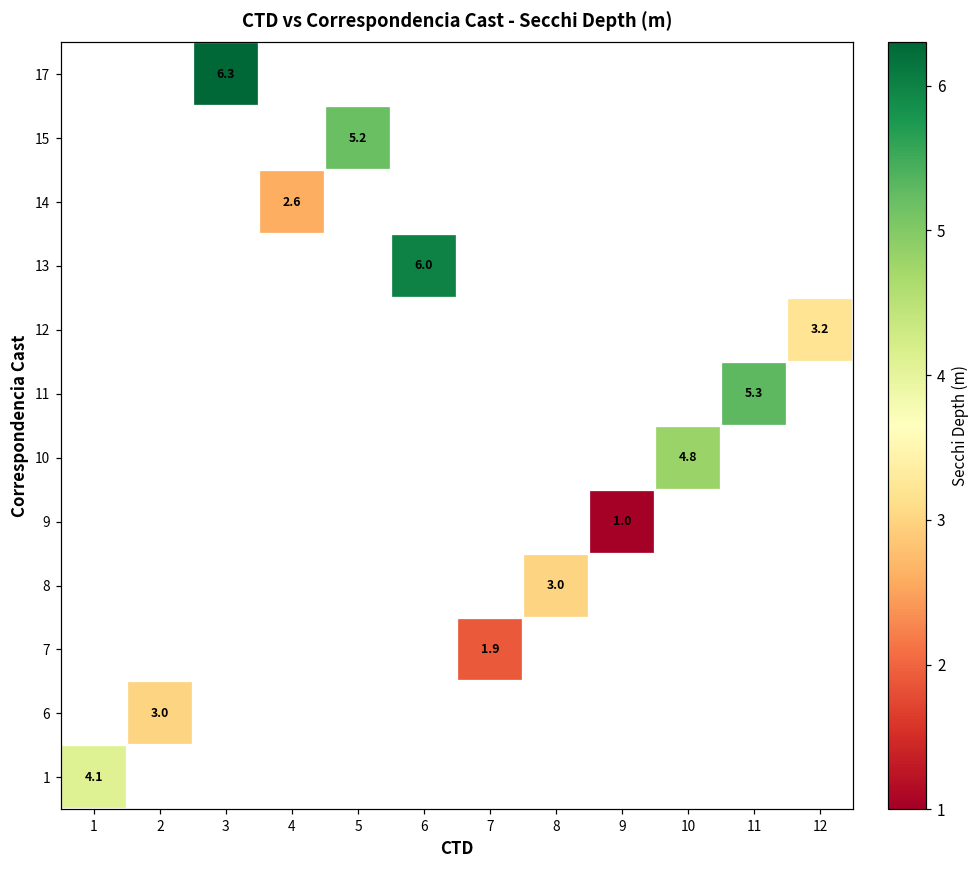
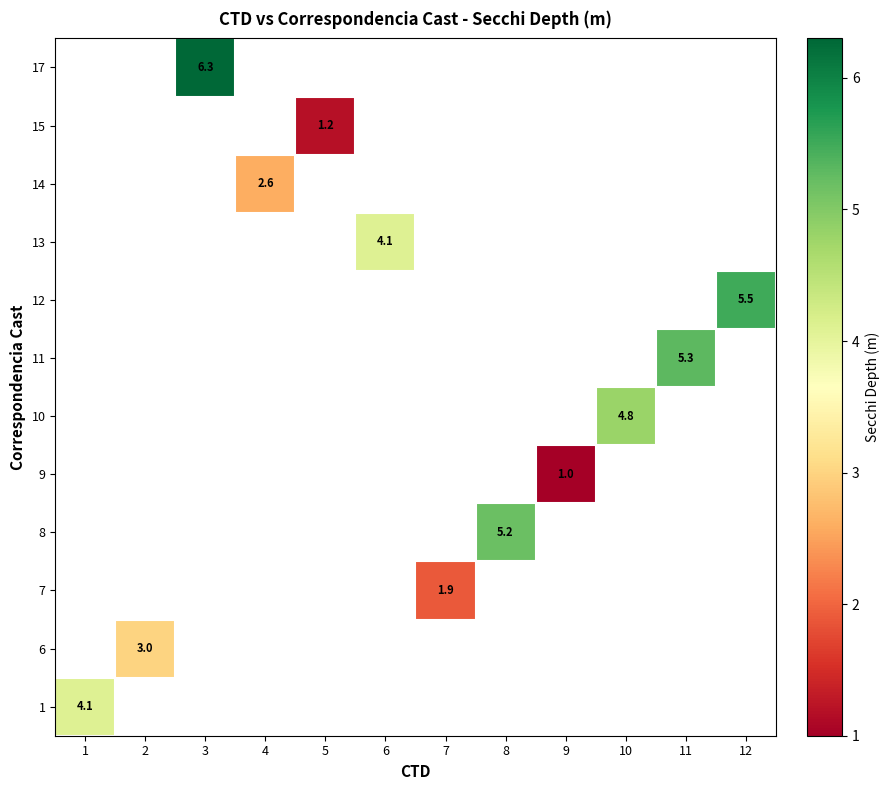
  {
    "17": {
      "3": 6.3
    },
    "15": {
-     "5": 5.2
+     "5": 1.2
    },
    "14": {
      "4": 2.6
    },
    "13": {
-     "6": 6.0
+     "6": 4.1
    },
    "12": {
-     "12": 3.2
+     "12": 5.5
    },
    "11": {
      "11": 5.3
    },
    "10": {
      "10": 4.8
    },
    "9": {
      "9": 1.0
    },
    "8": {
-     "8": 3.0
+     "8": 5.2
    },
    "7": {
      "7": 1.9
    },
    "6": {
      "2": 3.0
    },
    "1": {
      "1": 4.1
    }
  }
